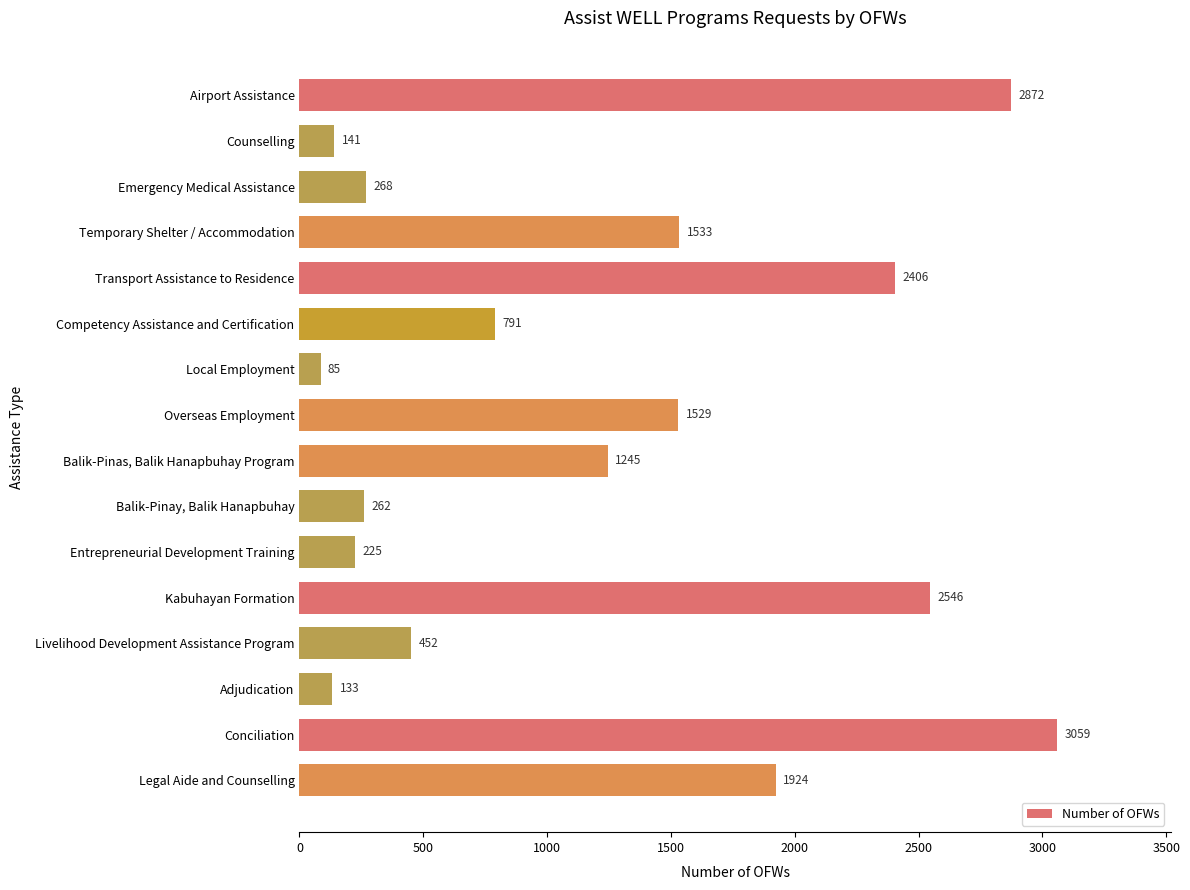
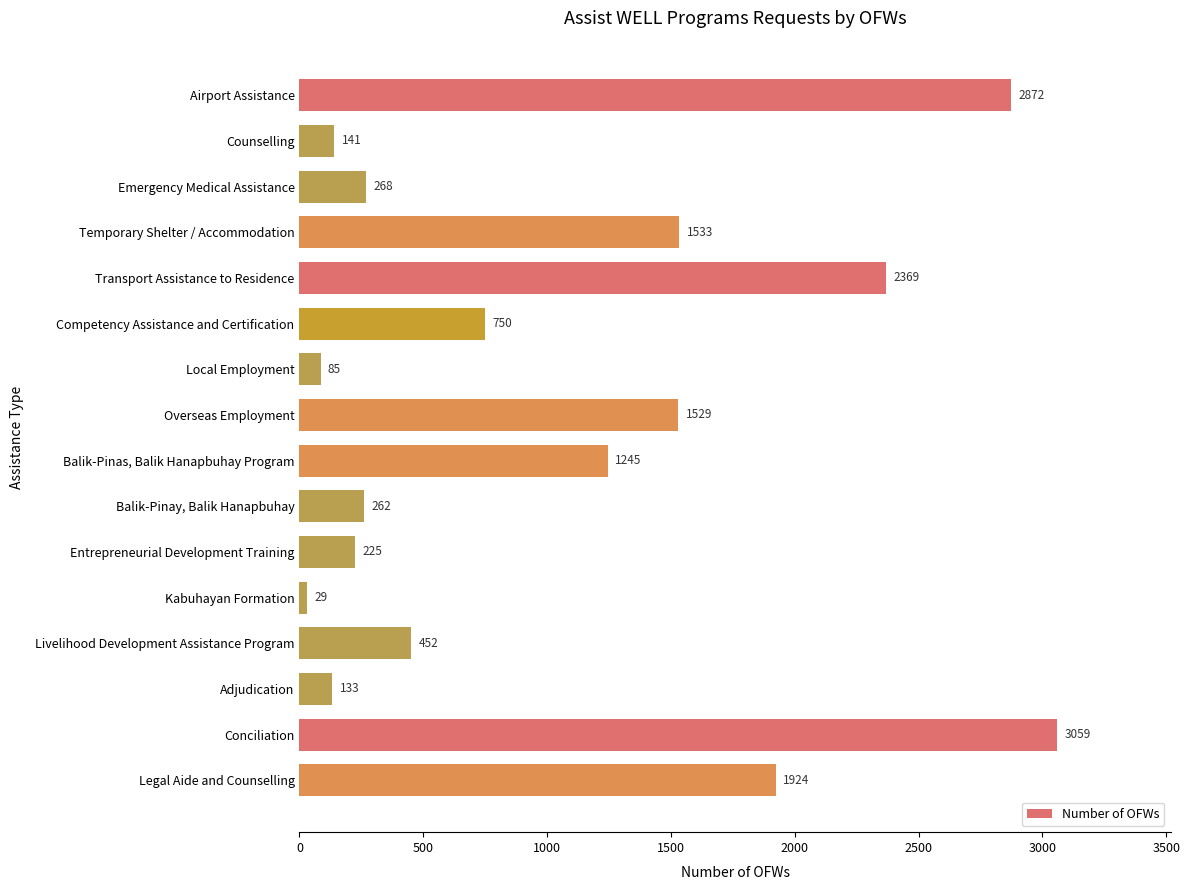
  {
    "Airport Assistance": 2872,
    "Counselling": 141,
    "Emergency Medical Assistance": 268,
    "Temporary Shelter / Accommodation": 1533,
-   "Transport Assistance to Residence": 2406,
-   "Competency Assistance and Certification": 791,
+   "Transport Assistance to Residence": 2369,
+   "Competency Assistance and Certification": 750,
    "Local Employment": 85,
    "Overseas Employment": 1529,
    "Balik-Pinas, Balik Hanapbuhay Program": 1245,
    "Balik-Pinay, Balik Hanapbuhay": 262,
    "Entrepreneurial Development Training": 225,
-   "Kabuhayan Formation": 2546,
+   "Kabuhayan Formation": 29,
    "Livelihood Development Assistance Program": 452,
    "Adjudication": 133,
    "Conciliation": 3059,
    "Legal Aide and Counselling": 1924
  }
